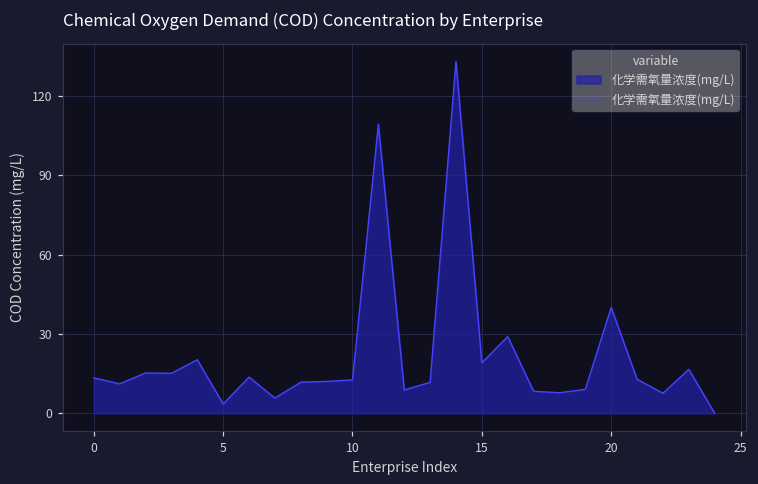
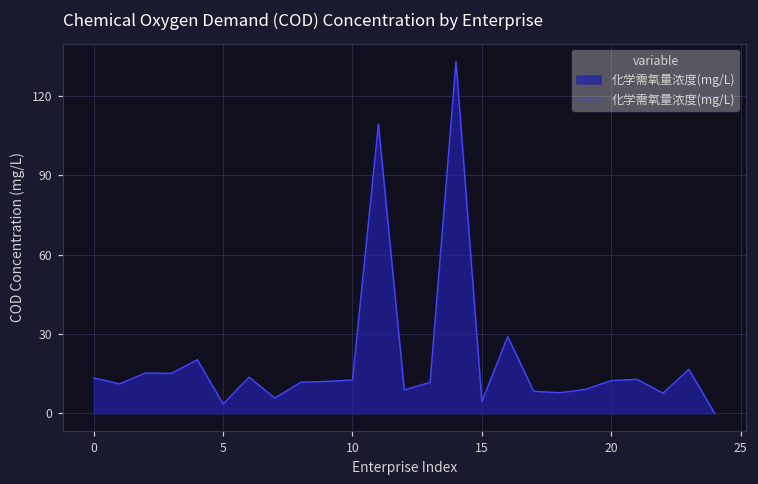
  {
    "0": 13,
    "5": 3,
    "10": 13,
-   "15": 19,
-   "20": 40
+   "15": 4,
+   "20": 12
  }
